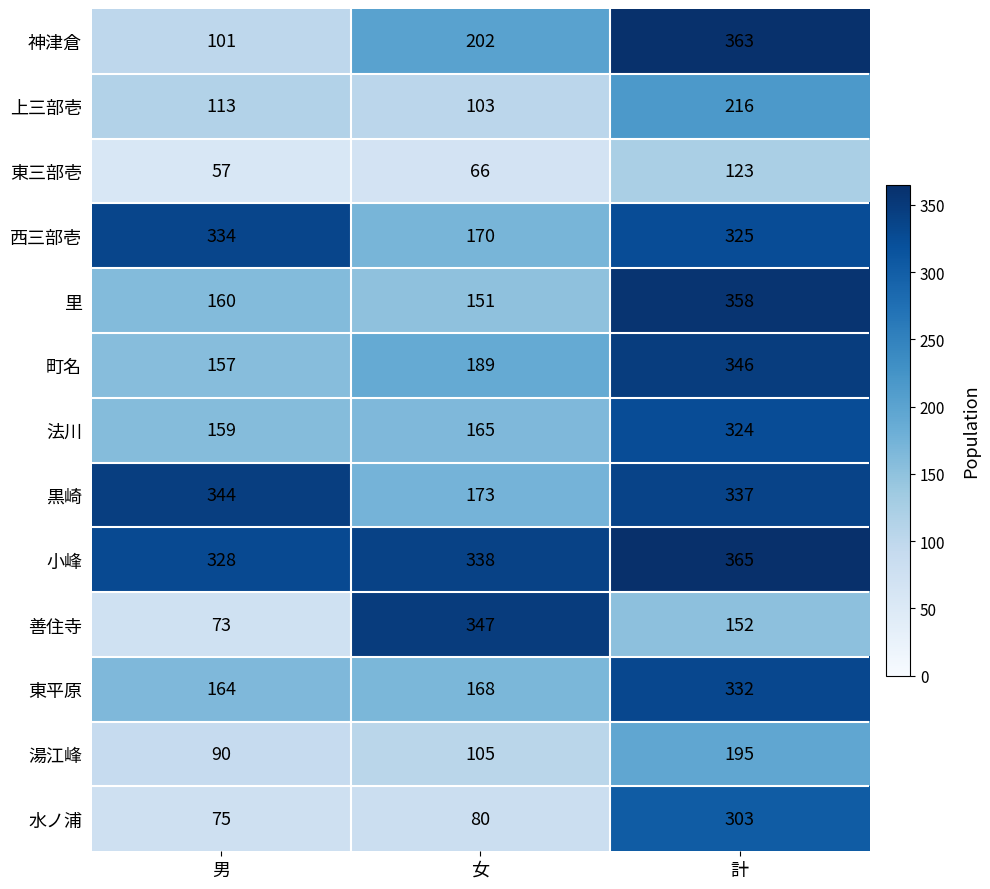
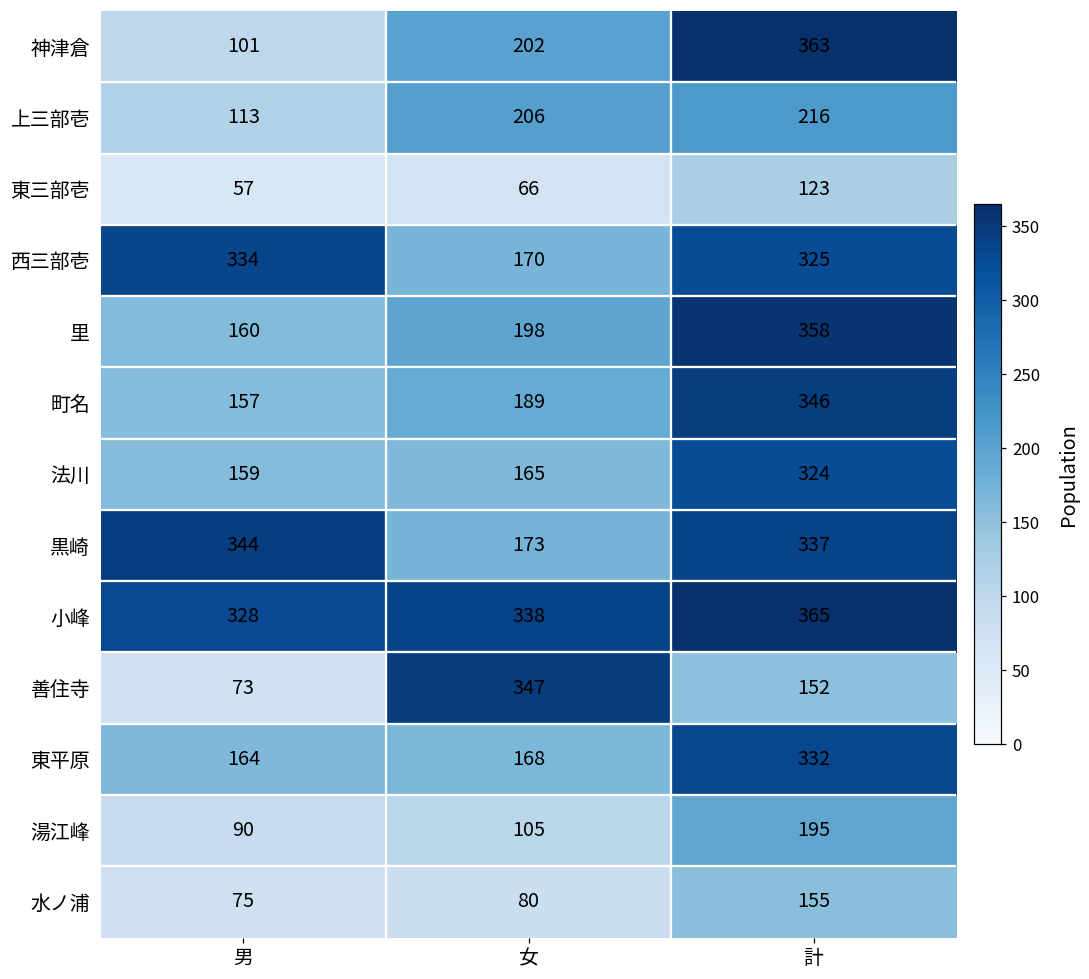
  {
    "神津倉": {
      "男": 101,
      "女": 202,
      "計": 363
    },
    "上三部壱": {
      "男": 113,
-     "女": 103,
+     "女": 206,
      "計": 216
    },
    "東三部壱": {
      "男": 57,
      "女": 66,
      "計": 123
    },
    "西三部壱": {
      "男": 334,
      "女": 170,
      "計": 325
    },
    "里": {
      "男": 160,
-     "女": 151,
+     "女": 198,
      "計": 358
    },
    "町名": {
      "男": 157,
      "女": 189,
      "計": 346
    },
    "法川": {
      "男": 159,
      "女": 165,
      "計": 324
    },
    "黒崎": {
      "男": 344,
      "女": 173,
      "計": 337
    },
    "小峰": {
      "男": 328,
      "女": 338,
      "計": 365
    },
    "善住寺": {
      "男": 73,
      "女": 347,
      "計": 152
    },
    "東平原": {
      "男": 164,
      "女": 168,
      "計": 332
    },
    "湯江峰": {
      "男": 90,
      "女": 105,
      "計": 195
    },
    "水ノ浦": {
      "男": 75,
      "女": 80,
-     "計": 303
+     "計": 155
    }
  }
